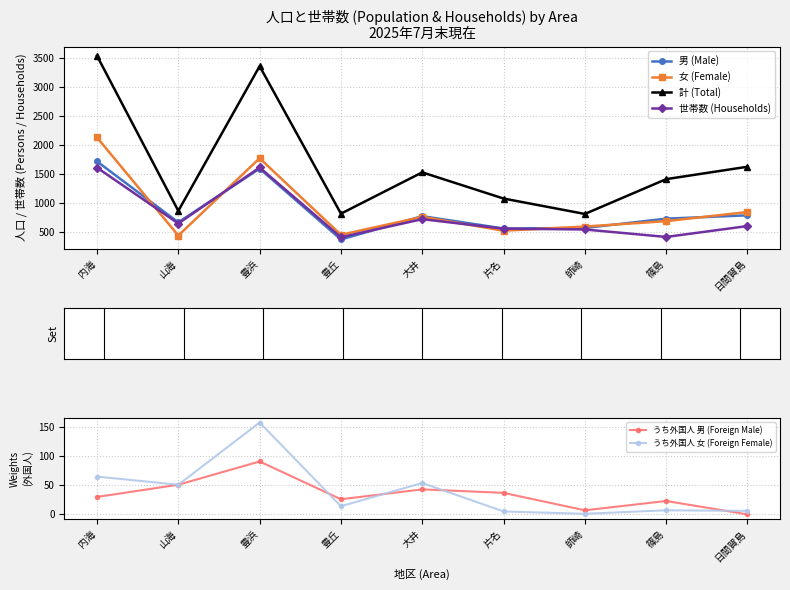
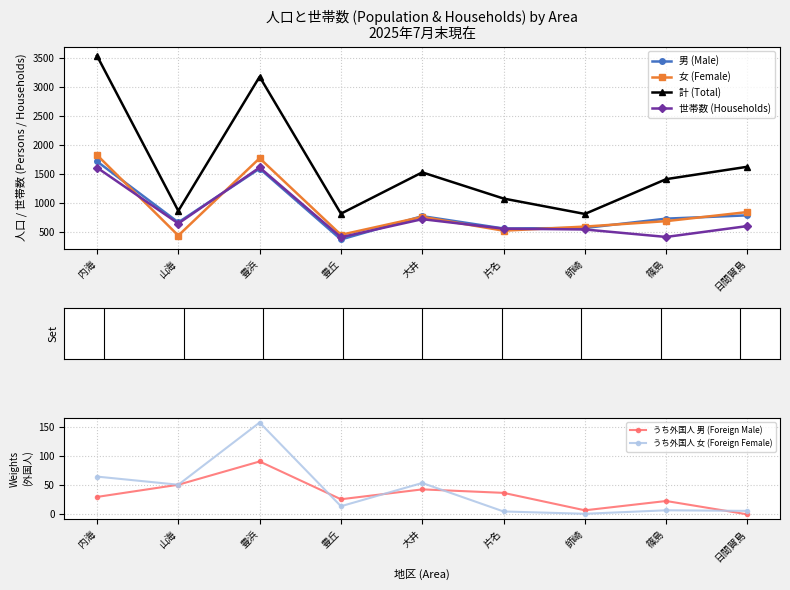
  {
    "人口と世帯数 (Population & Households) by Area 2025年7月末現在": {
      "男 (Male)": {
        "内海": 1700,
        "日間賀島": 800
      },
      "女 (Female)": {
-       "内海": 2100,
+       "内海": 1800,
        "山海": 400,
        "豊浜": 1800,
        "日間賀島": 800
      },
      "計 (Total)": {
        "内海": 3500,
        "山海": 900,
-       "豊浜": 3400,
+       "豊浜": 3200,
        "豊丘": 800,
        "大井": 1500,
        "片名": 1100,
        "師崎": 800,
        "篠島": 1400,
        "日間賀島": 1600
      },
      "世帯数 (Households)": {
        "内海": 1600,
        "篠島": 400,
        "日間賀島": 600
      }
    }
  }
